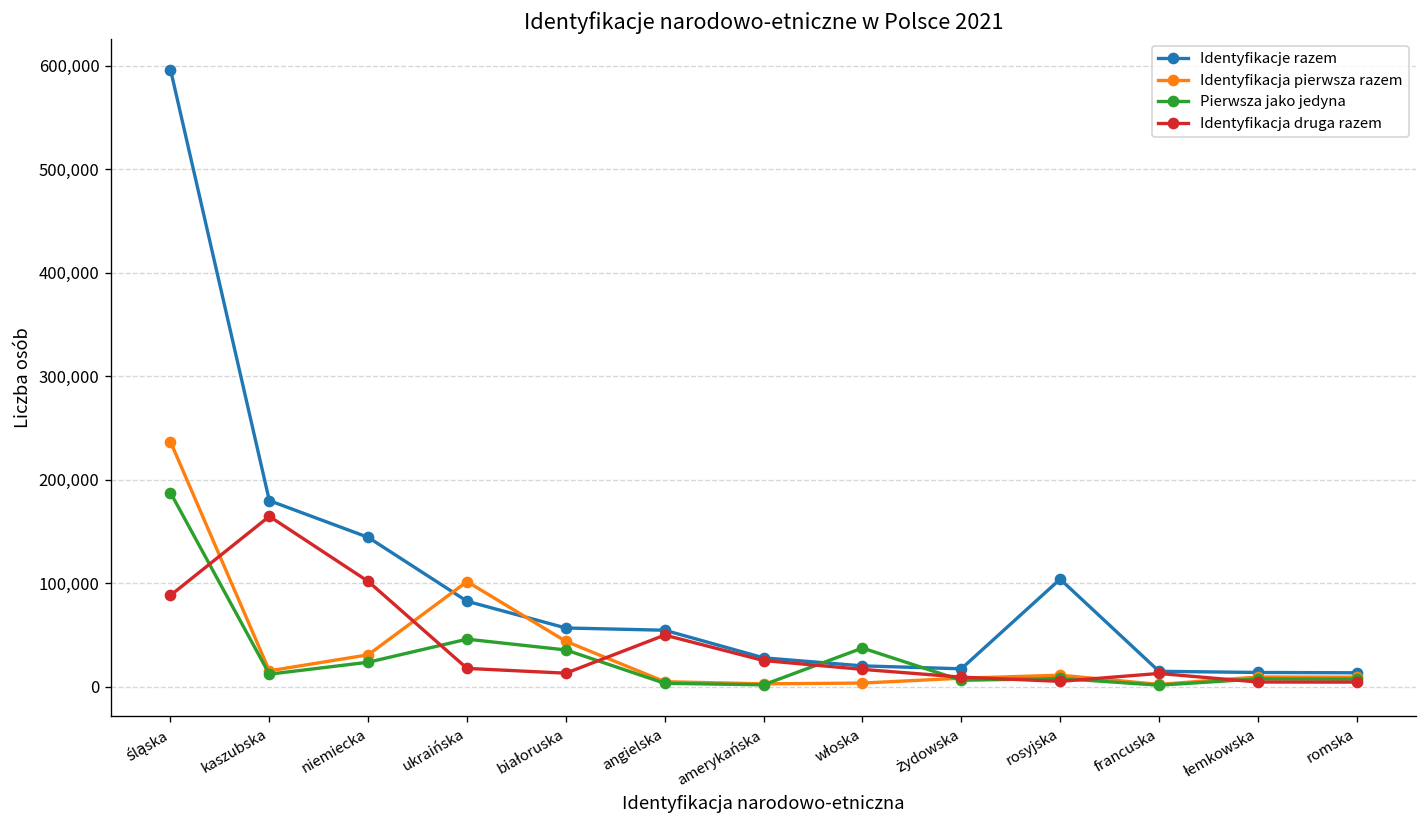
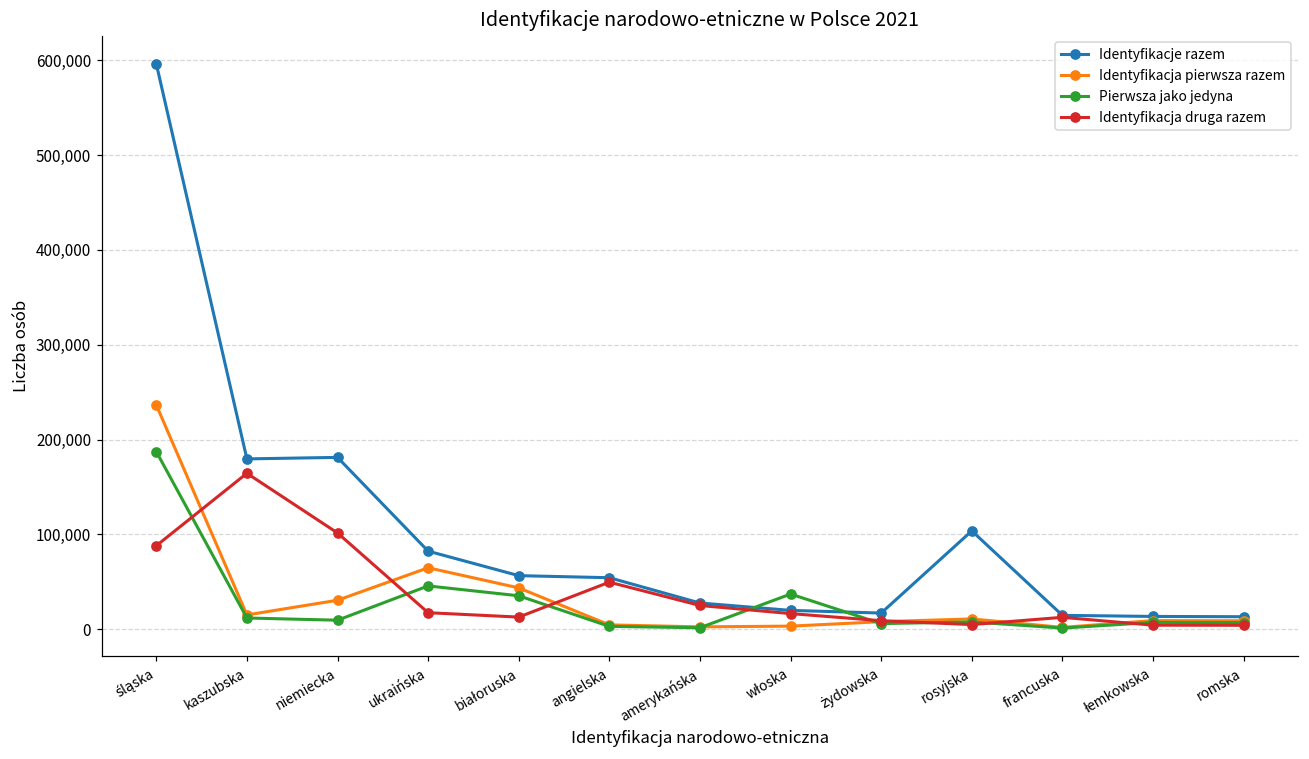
  {
    "Identyfikacje razem": {
      "śląska": "600,000",
      "kaszubska": "180,000",
-     "niemiecka": "140,000",
+     "niemiecka": "180,000",
      "ukraińska": "80,000",
      "białoruska": "60,000",
      "angielska": "50,000",
      "włoska": "20,000",
      "żydowska": "20,000",
      "rosyjska": "100,000",
      "łemkowska": "10,000",
      "romska": "10,000"
    },
    "Identyfikacja pierwsza razem": {
      "śląska": "240,000",
      "kaszubska": "20,000",
      "niemiecka": "30,000",
-     "ukraińska": "100,000",
+     "ukraińska": "60,000",
      "białoruska": "40,000",
      "włoska": "0",
      "rosyjska": "10,000"
    },
    "Pierwsza jako jedyna": {
      "śląska": "190,000",
      "kaszubska": "10,000",
-     "niemiecka": "20,000",
+     "niemiecka": "10,000",
      "ukraińska": "50,000",
      "białoruska": "40,000",
      "włoska": "40,000"
    },
    "Identyfikacja druga razem": {
      "śląska": "90,000",
      "kaszubska": "160,000",
      "niemiecka": "100,000",
      "ukraińska": "20,000",
      "białoruska": "10,000",
      "angielska": "50,000",
      "włoska": "20,000"
    }
  }
